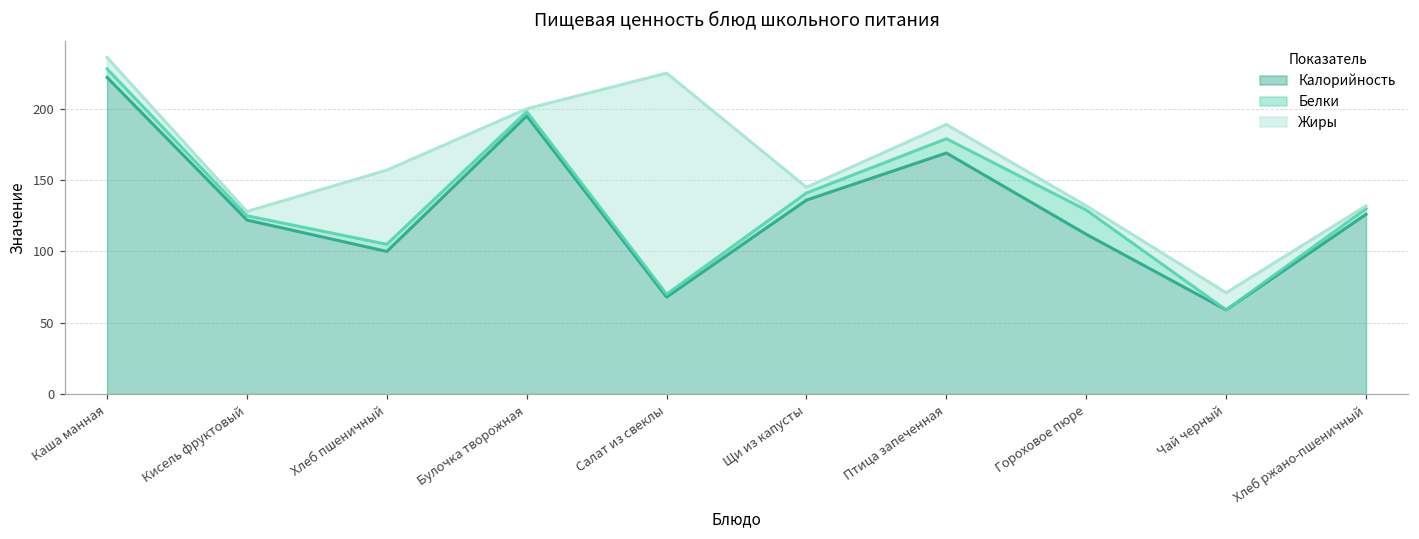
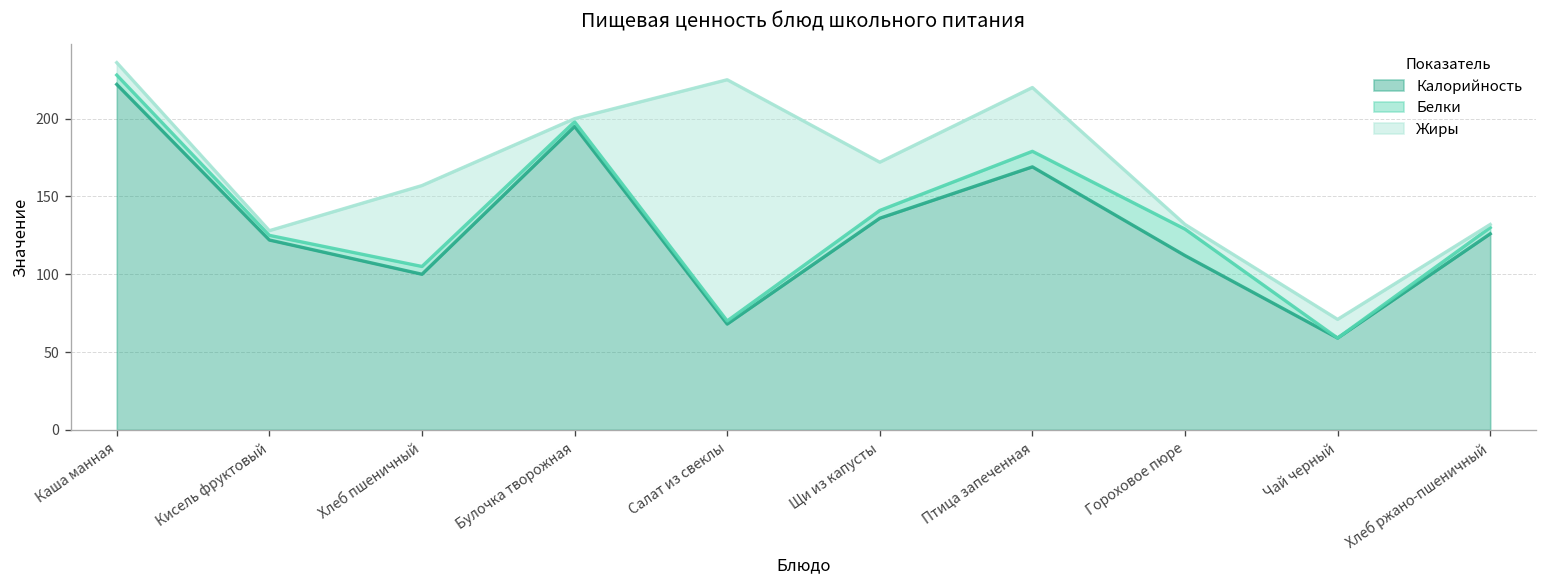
  {
    "Жиры": {
      "Каша манная": 8,
      "Кисель фруктовый": 3,
      "Хлеб пшеничный": 52,
      "Булочка творожная": 2,
      "Салат из свеклы": 155,
-     "Щи из капусты": 4,
-     "Птица запеченная": 10,
+     "Щи из капусты": 31,
+     "Птица запеченная": 41,
      "Гороховое пюре": 3,
      "Чай черный": 12
    }
  }
